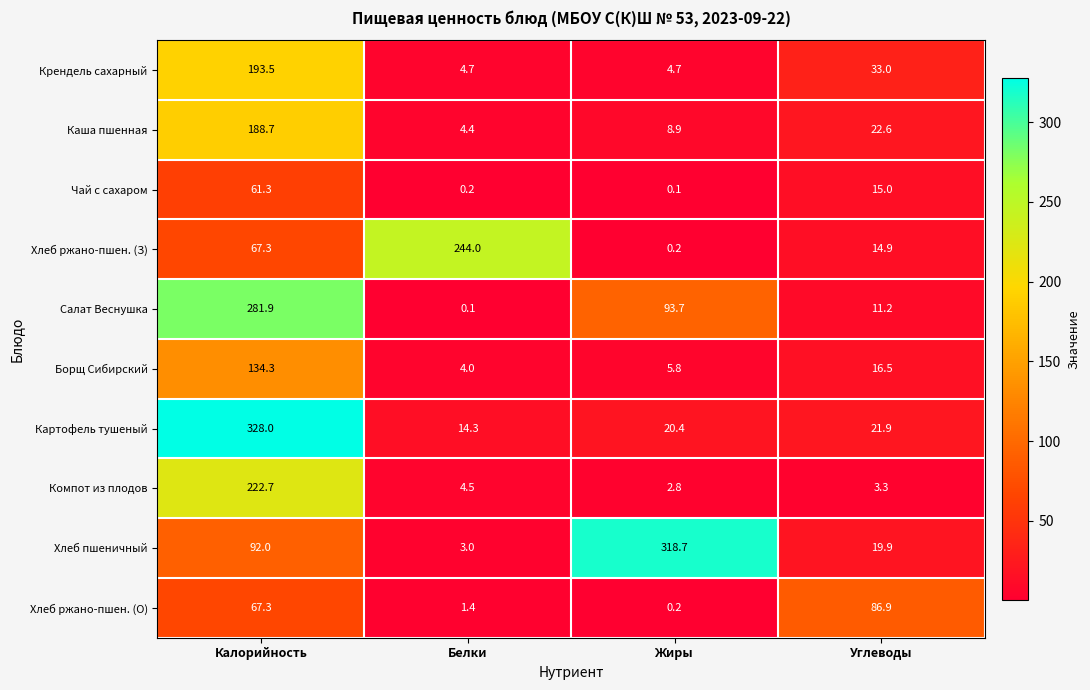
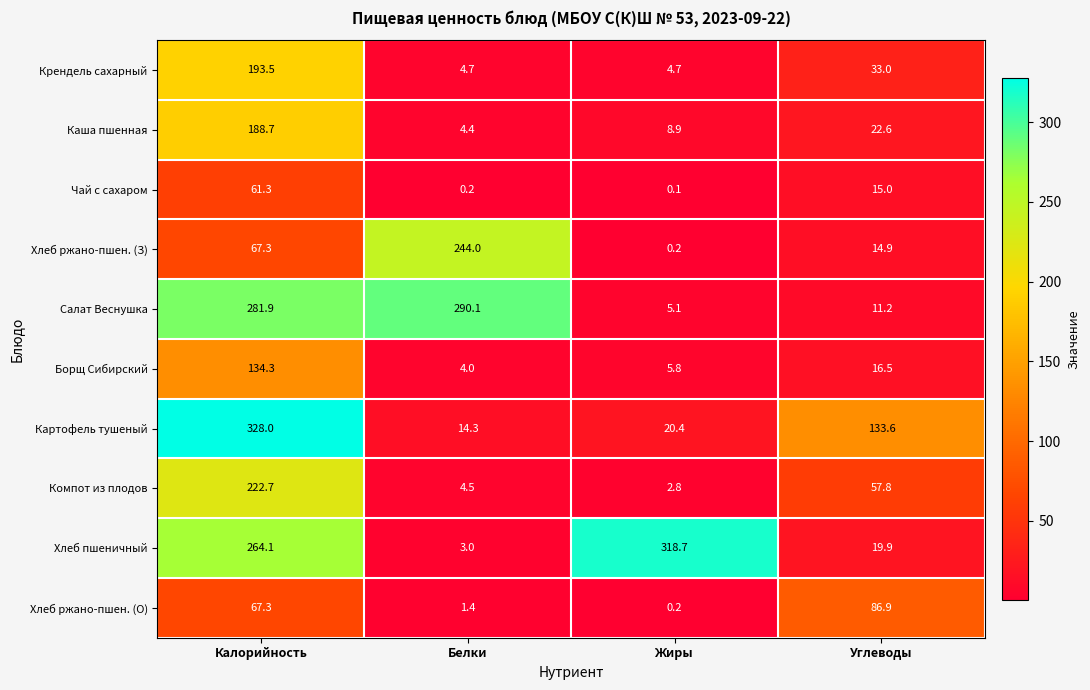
  {
    "Крендель сахарный": {
      "Калорийность": 193.5,
      "Белки": 4.7,
      "Жиры": 4.7,
      "Углеводы": 33.0
    },
    "Каша пшенная": {
      "Калорийность": 188.7,
      "Белки": 4.4,
      "Жиры": 8.9,
      "Углеводы": 22.6
    },
    "Чай с сахаром": {
      "Калорийность": 61.3,
      "Белки": 0.2,
      "Жиры": 0.1,
      "Углеводы": 15.0
    },
    "Хлеб ржано-пшен. (З)": {
      "Калорийность": 67.3,
      "Белки": 244.0,
      "Жиры": 0.2,
      "Углеводы": 14.9
    },
    "Салат Веснушка": {
      "Калорийность": 281.9,
-     "Белки": 0.1,
-     "Жиры": 93.7,
+     "Белки": 290.1,
+     "Жиры": 5.1,
      "Углеводы": 11.2
    },
    "Борщ Сибирский": {
      "Калорийность": 134.3,
      "Белки": 4.0,
      "Жиры": 5.8,
      "Углеводы": 16.5
    },
    "Картофель тушеный": {
      "Калорийность": 328.0,
      "Белки": 14.3,
      "Жиры": 20.4,
-     "Углеводы": 21.9
+     "Углеводы": 133.6
    },
    "Компот из плодов": {
      "Калорийность": 222.7,
      "Белки": 4.5,
      "Жиры": 2.8,
-     "Углеводы": 3.3
+     "Углеводы": 57.8
    },
    "Хлеб пшеничный": {
-     "Калорийность": 92.0,
+     "Калорийность": 264.1,
      "Белки": 3.0,
      "Жиры": 318.7,
      "Углеводы": 19.9
    },
    "Хлеб ржано-пшен. (О)": {
      "Калорийность": 67.3,
      "Белки": 1.4,
      "Жиры": 0.2,
      "Углеводы": 86.9
    }
  }
